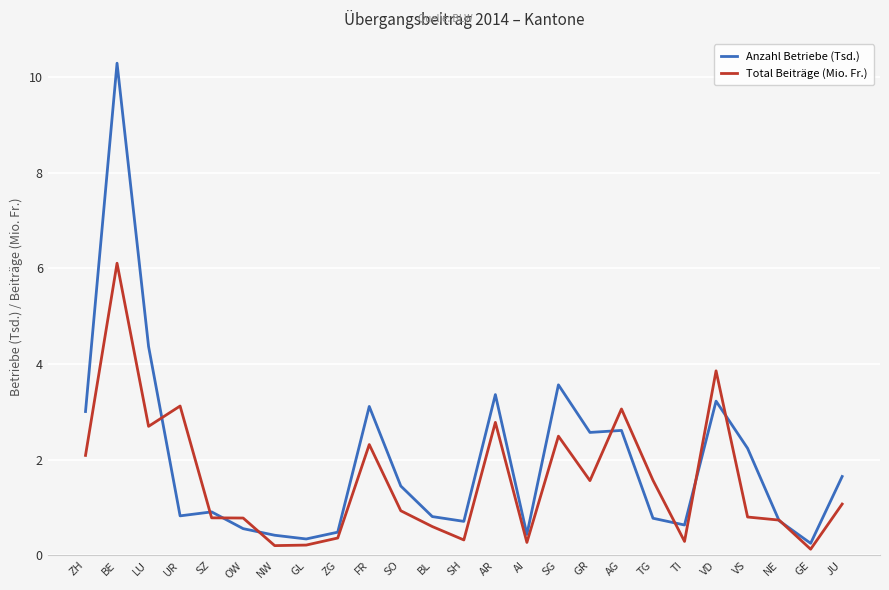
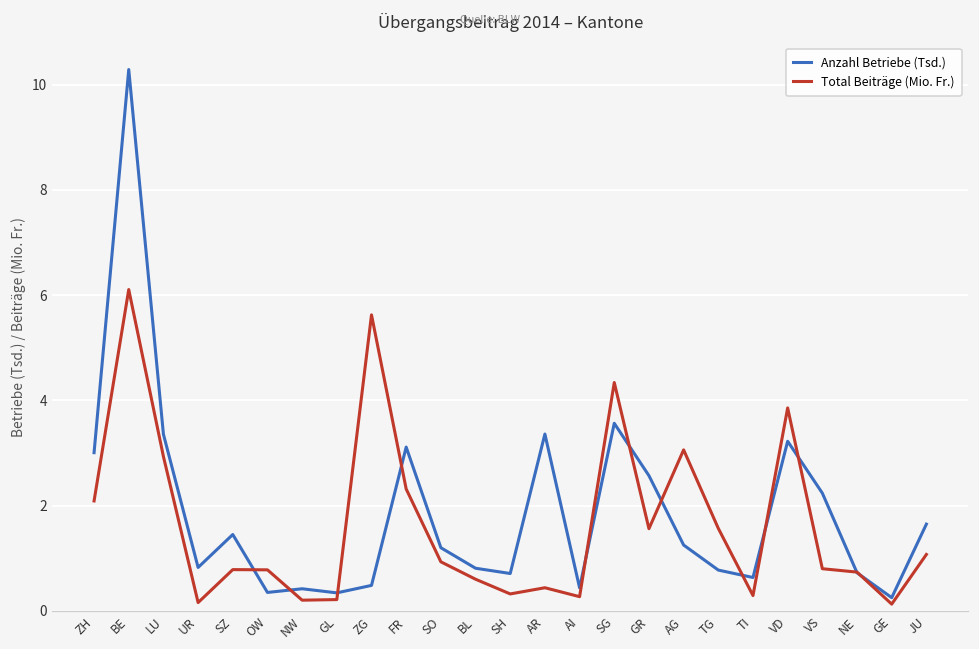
  {
    "Anzahl Betriebe (Tsd.)": {
      "ZH": 3.0,
      "BE": 10.3,
-     "LU": 4.4,
+     "LU": 3.4,
      "UR": 0.8,
-     "SZ": 0.9,
-     "OW": 0.6,
+     "SZ": 1.5,
+     "OW": 0.4,
      "NW": 0.4,
      "GL": 0.3,
      "ZG": 0.5,
      "FR": 3.1,
-     "SO": 1.5,
+     "SO": 1.2,
      "BL": 0.8,
      "SH": 0.7,
      "AR": 3.4,
      "AI": 0.4,
      "SG": 3.6,
      "GR": 2.6,
-     "AG": 2.6,
+     "AG": 1.3,
      "TG": 0.8,
      "TI": 0.6,
      "VD": 3.2,
      "VS": 2.2,
      "GE": 0.3,
      "JU": 1.7
    },
    "Total Beiträge (Mio. Fr.)": {
      "ZH": 2.1,
      "BE": 6.1,
-     "LU": 2.7,
-     "UR": 3.1,
+     "LU": 2.9,
+     "UR": 0.2,
      "SZ": 0.8,
      "OW": 0.8,
      "NW": 0.2,
      "GL": 0.2,
-     "ZG": 0.4,
+     "ZG": 5.6,
      "FR": 2.3,
      "SO": 0.9,
      "BL": 0.6,
      "SH": 0.3,
-     "AR": 2.8,
+     "AR": 0.4,
      "AI": 0.3,
-     "SG": 2.5,
+     "SG": 4.3,
      "GR": 1.6,
      "AG": 3.1,
      "TG": 1.6,
      "TI": 0.3,
      "VD": 3.9,
      "VS": 0.8,
      "GE": 0.1,
      "JU": 1.1
    }
  }
